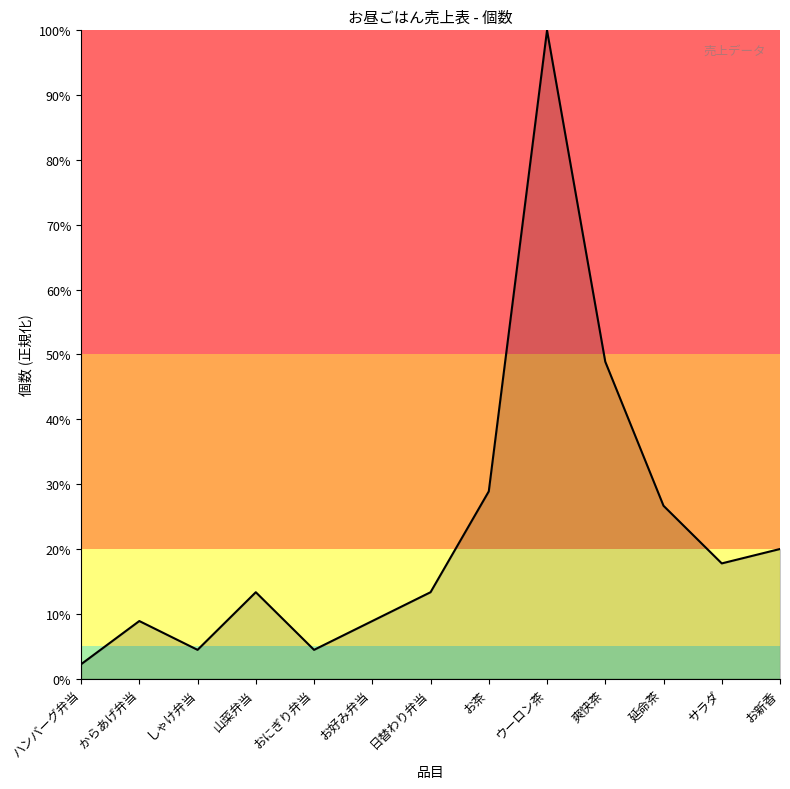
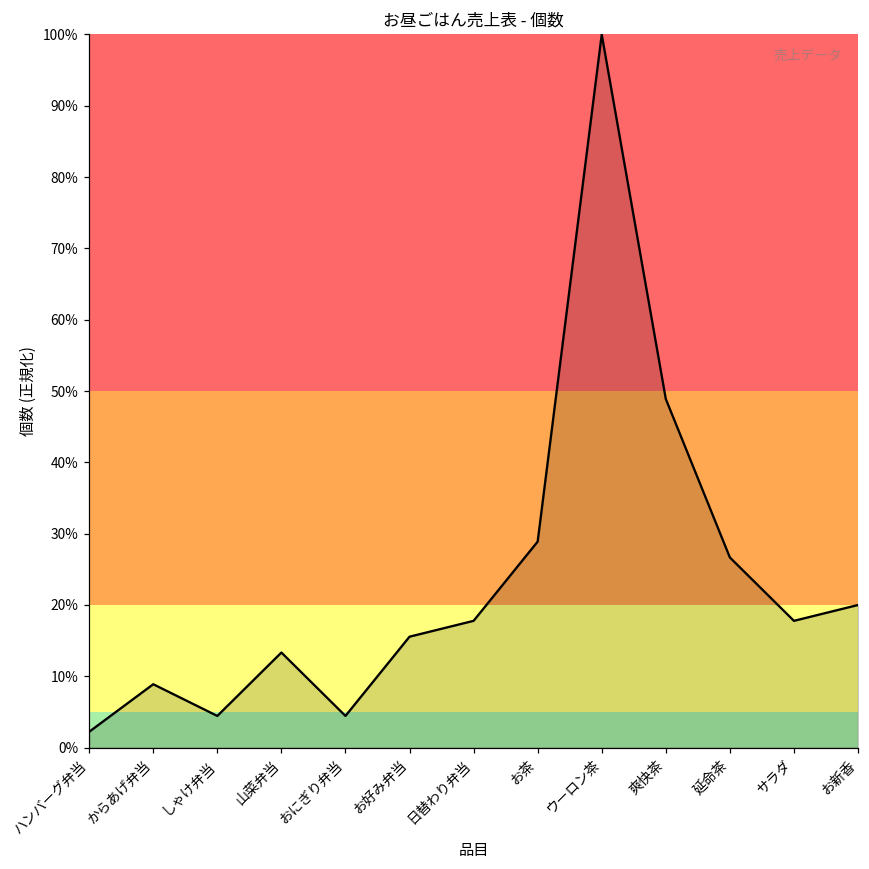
  {
    "ハンバーグ弁当": "2%",
    "からあげ弁当": "9%",
    "しゃけ弁当": "4%",
    "山菜弁当": "13%",
    "おにぎり弁当": "4%",
-   "お好み弁当": "9%",
-   "日替わり弁当": "13%",
+   "お好み弁当": "16%",
+   "日替わり弁当": "18%",
    "お茶": "29%",
    "ウーロン茶": "100%",
    "爽快茶": "49%",
    "延命茶": "27%",
    "サラダ": "18%",
    "お新香": "20%"
  }
